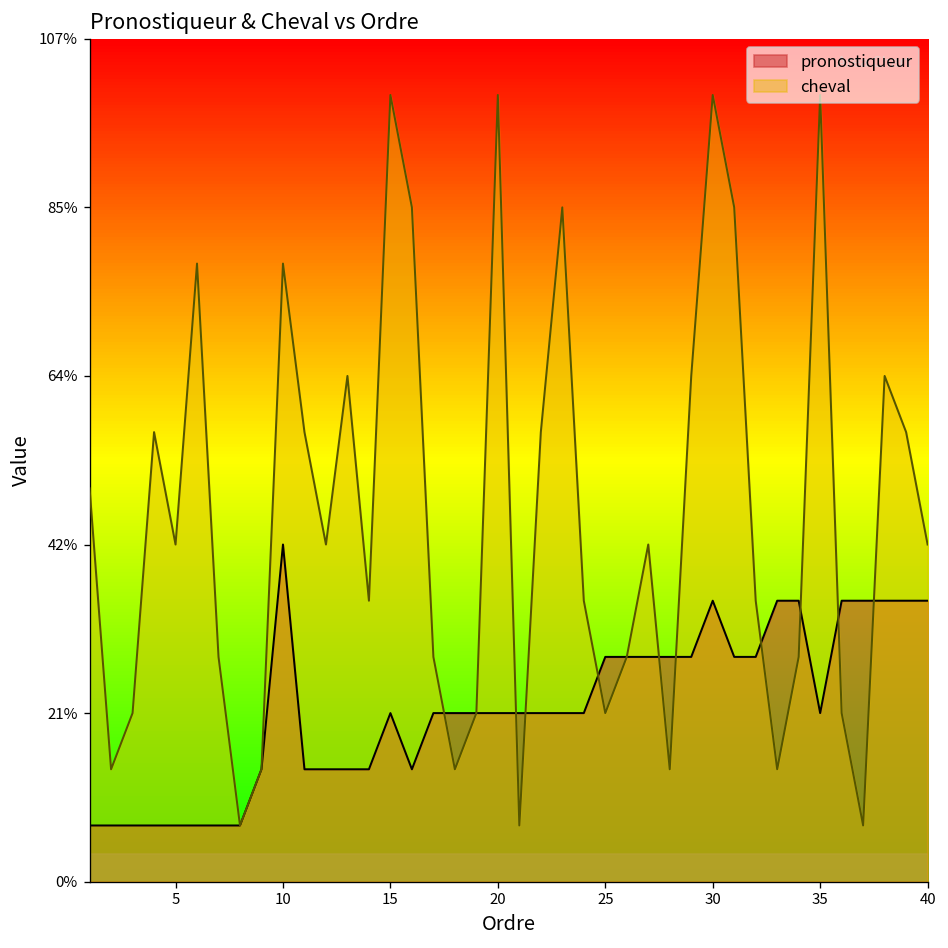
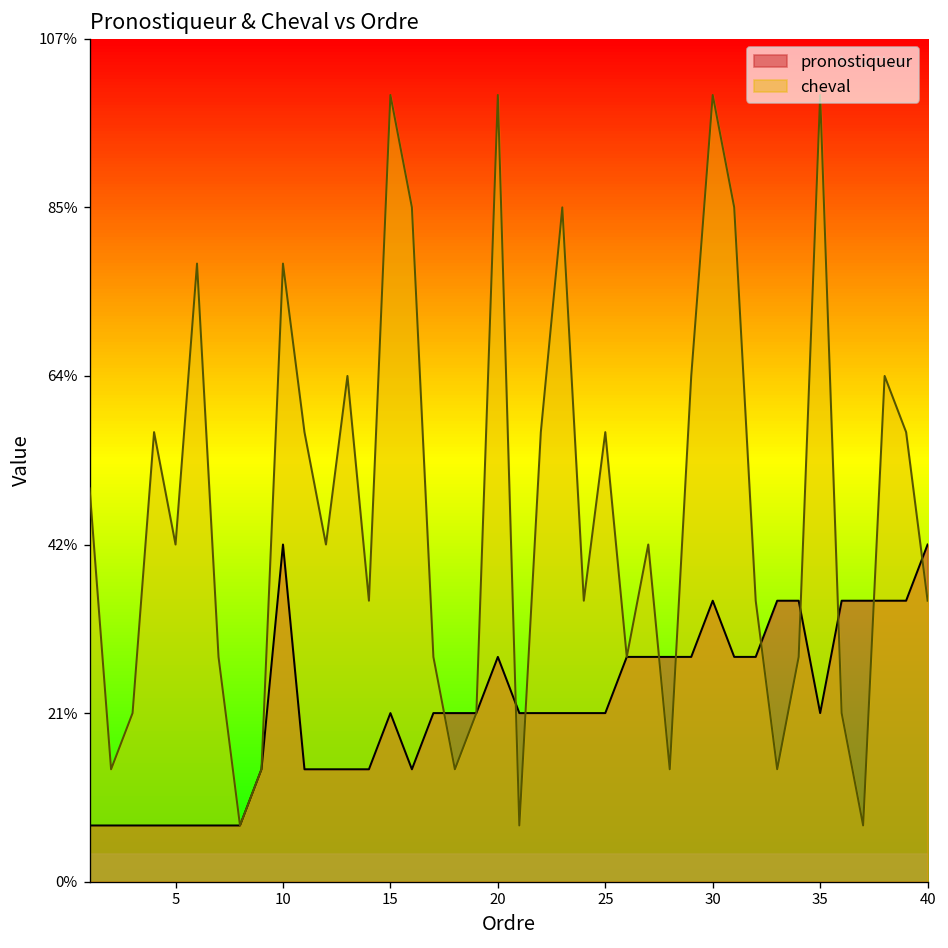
  {
    "pronostiqueur": {
      "5": "7%",
      "10": "43%",
      "15": "21%",
-     "20": "21%",
-     "25": "29%",
+     "20": "29%",
+     "25": "21%",
      "30": "36%",
      "35": "21%",
-     "40": "36%"
+     "40": "43%"
    },
    "cheval": {
      "5": "43%",
      "10": "78%",
      "15": "100%",
      "20": "100%",
-     "25": "21%",
+     "25": "57%",
      "30": "100%",
-     "40": "43%"
+     "40": "36%"
    }
  }
